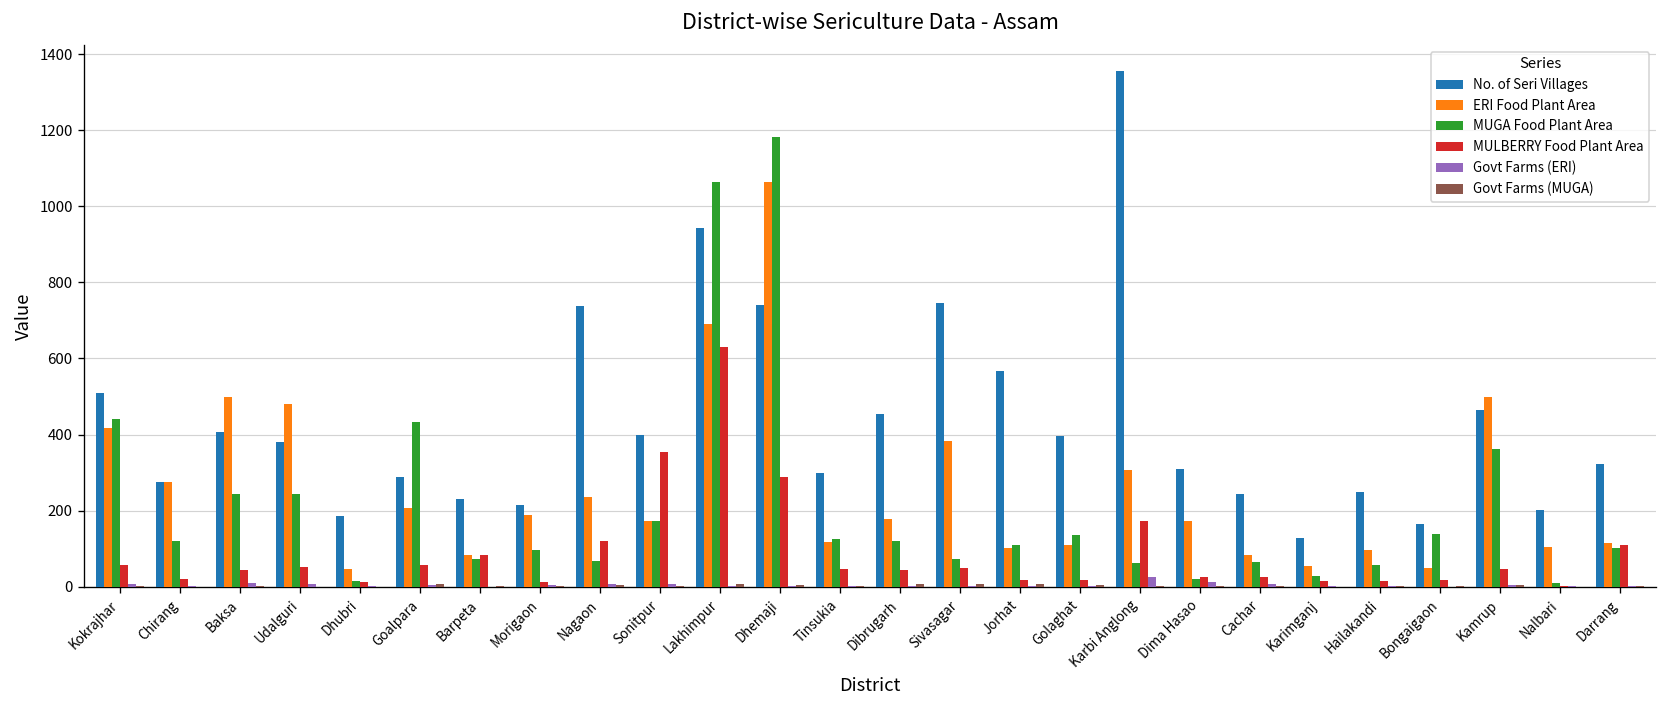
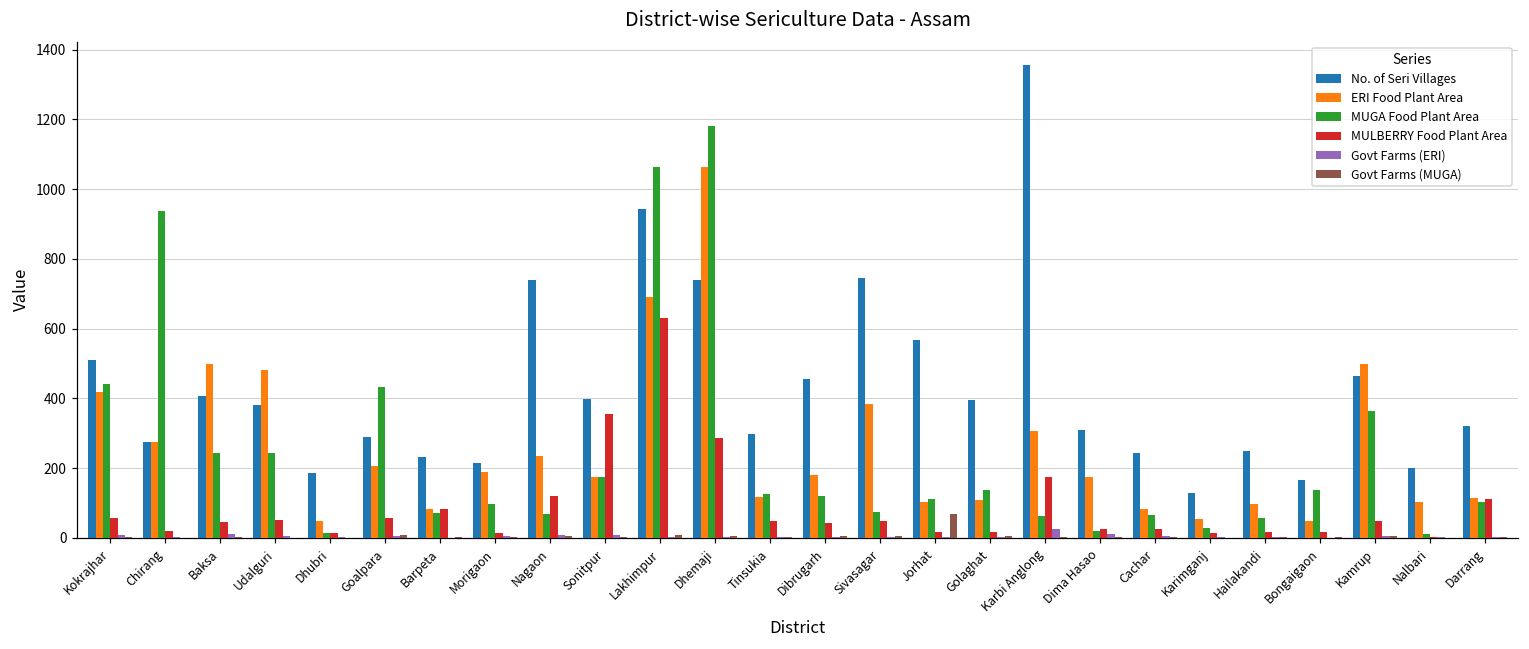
  {
    "No. of Seri Villages": {
      "Kokrajhar": 510,
      "Chirang": 280,
      "Baksa": 410,
      "Udalguri": 380,
      "Dhubri": 190,
      "Goalpara": 290,
      "Barpeta": 230,
      "Morigaon": 210,
      "Nagaon": 740,
      "Sonitpur": 400,
      "Lakhimpur": 940,
      "Dhemaji": 740,
      "Tinsukia": 300,
      "Dibrugarh": 460,
      "Sivasagar": 750,
      "Jorhat": 570,
      "Golaghat": 400,
      "Karbi Anglong": 1360,
      "Dima Hasao": 310,
      "Cachar": 240,
      "Karimganj": 130,
      "Hailakandi": 250,
      "Bongaigaon": 170,
      "Kamrup": 470,
      "Nalbari": 200,
      "Darrang": 320
    },
    "ERI Food Plant Area": {
      "Kokrajhar": 420,
      "Chirang": 280,
      "Baksa": 500,
      "Udalguri": 480,
      "Dhubri": 50,
      "Goalpara": 210,
      "Barpeta": 80,
      "Morigaon": 190,
      "Nagaon": 240,
      "Sonitpur": 170,
      "Lakhimpur": 690,
      "Dhemaji": 1060,
      "Tinsukia": 120,
      "Dibrugarh": 180,
      "Sivasagar": 380,
      "Jorhat": 100,
      "Golaghat": 110,
      "Karbi Anglong": 310,
      "Dima Hasao": 170,
      "Cachar": 80,
      "Karimganj": 50,
      "Hailakandi": 100,
      "Bongaigaon": 50,
      "Kamrup": 500,
      "Nalbari": 100,
      "Darrang": 120
    },
    "MUGA Food Plant Area": {
      "Kokrajhar": 440,
-     "Chirang": 120,
+     "Chirang": 940,
      "Baksa": 240,
      "Udalguri": 240,
      "Dhubri": 10,
      "Goalpara": 430,
      "Barpeta": 70,
      "Morigaon": 100,
      "Nagaon": 70,
      "Sonitpur": 170,
      "Lakhimpur": 1060,
      "Dhemaji": 1180,
      "Tinsukia": 130,
      "Dibrugarh": 120,
      "Sivasagar": 70,
      "Jorhat": 110,
      "Golaghat": 140,
      "Karbi Anglong": 60,
      "Dima Hasao": 20,
      "Cachar": 70,
      "Karimganj": 30,
      "Hailakandi": 60,
      "Bongaigaon": 140,
      "Kamrup": 360,
      "Nalbari": 10,
      "Darrang": 100
    },
    "MULBERRY Food Plant Area": {
      "Kokrajhar": 60,
      "Chirang": 20,
      "Baksa": 40,
      "Udalguri": 50,
      "Dhubri": 10,
      "Goalpara": 60,
      "Barpeta": 80,
      "Morigaon": 10,
      "Nagaon": 120,
      "Sonitpur": 350,
      "Lakhimpur": 630,
      "Dhemaji": 290,
      "Tinsukia": 50,
      "Dibrugarh": 40,
      "Sivasagar": 50,
      "Jorhat": 20,
      "Golaghat": 20,
      "Karbi Anglong": 170,
      "Dima Hasao": 20,
      "Cachar": 30,
      "Karimganj": 20,
      "Hailakandi": 20,
      "Bongaigaon": 20,
      "Kamrup": 50,
      "Darrang": 110
    },
    "Govt Farms (ERI)": {
      "Kokrajhar": 10,
      "Baksa": 10,
      "Barpeta": 0,
      "Sonitpur": 10,
      "Karbi Anglong": 30,
      "Dima Hasao": 10,
      "Bongaigaon": 0
    },
    "Govt Farms (MUGA)": {
      "Chirang": 0,
      "Udalguri": 0,
      "Dhubri": 0,
-     "Jorhat": 10,
+     "Jorhat": 70,
      "Karimganj": 0,
      "Nalbari": 0
    }
  }
